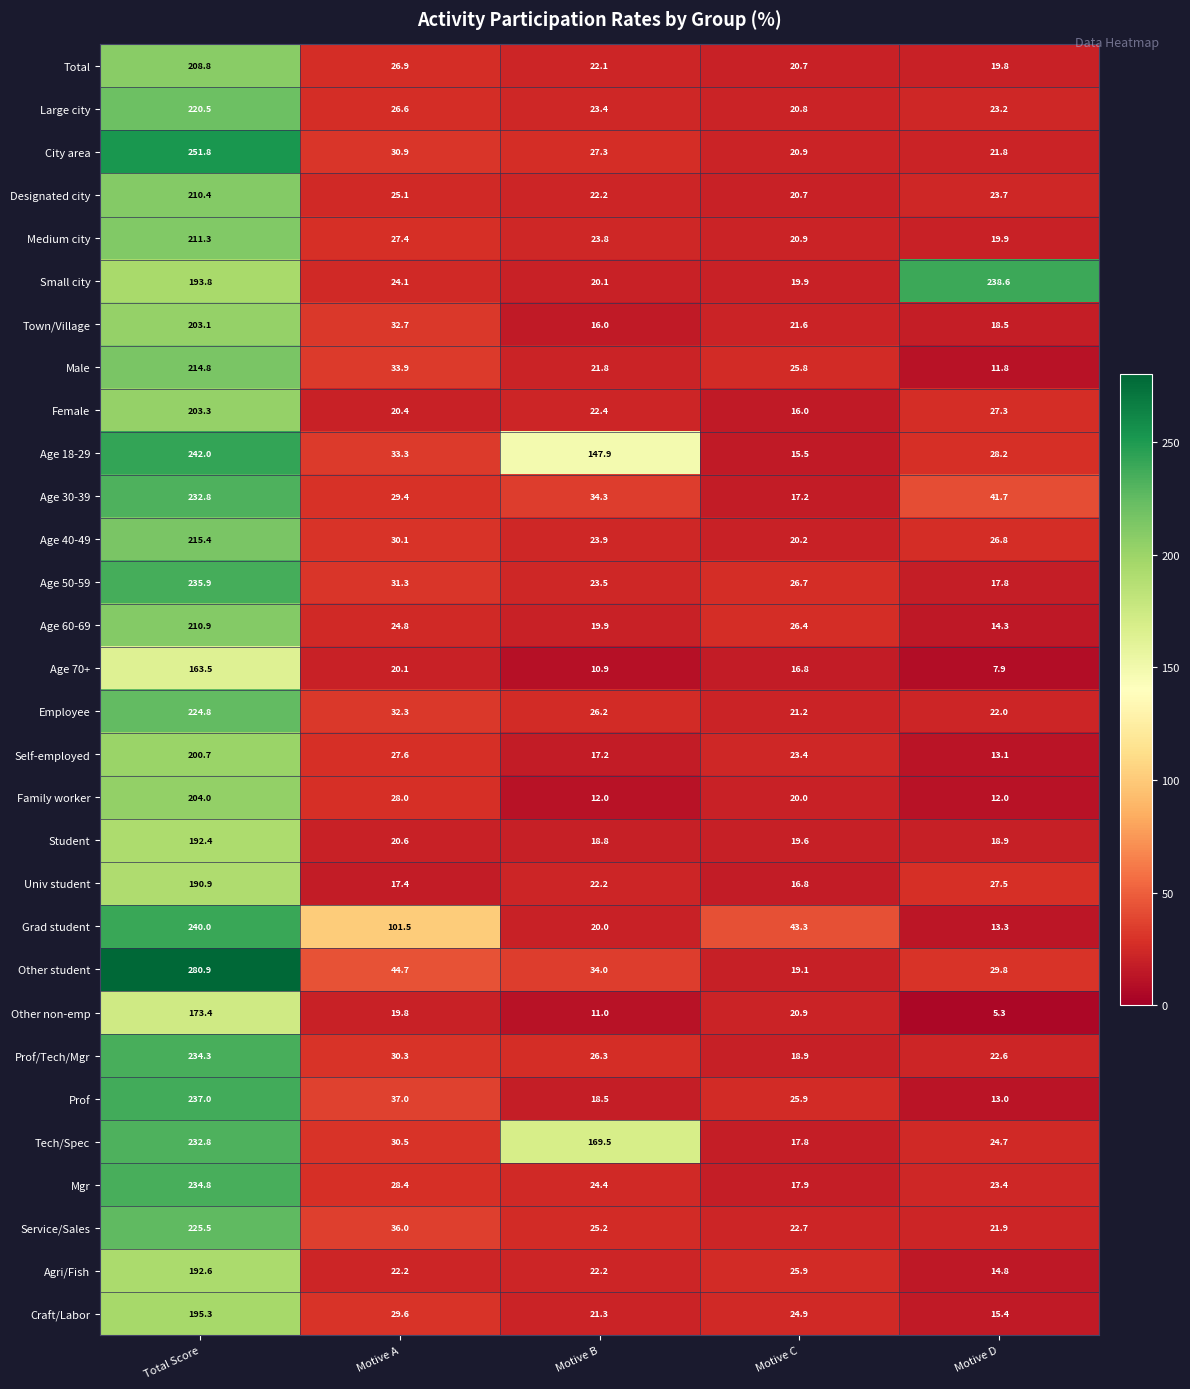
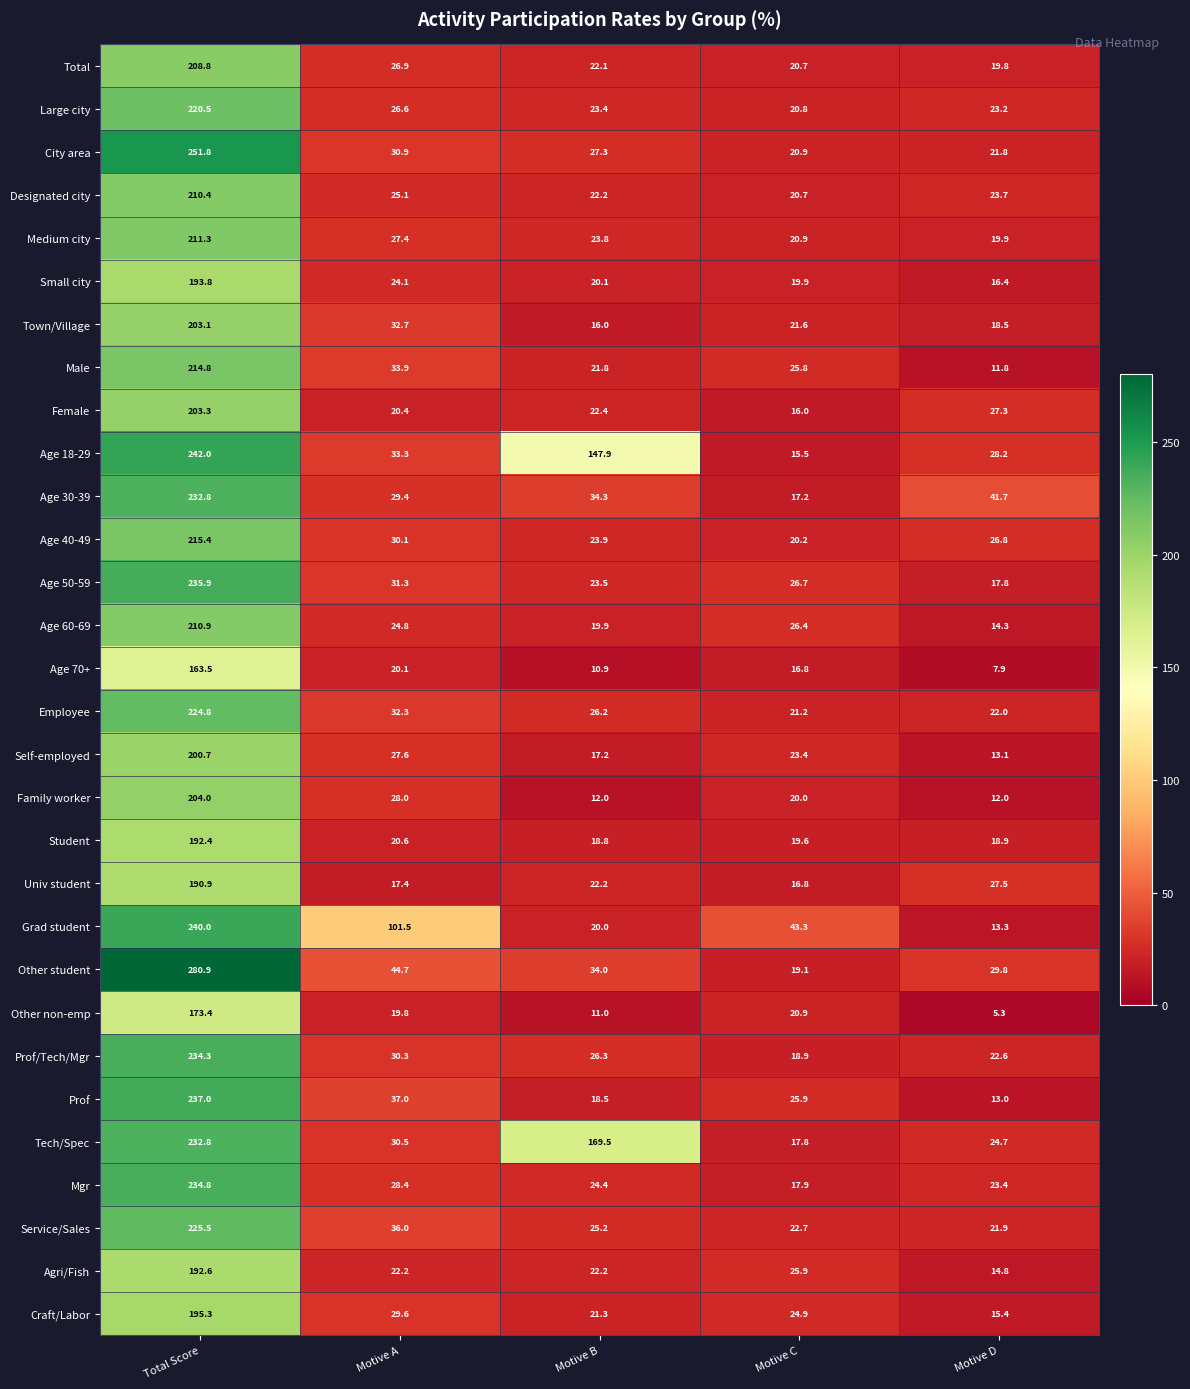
  {
    "Total": {
      "Total Score": 208.8,
      "Motive A": 26.9,
      "Motive B": 22.1,
      "Motive C": 20.7,
      "Motive D": 19.8
    },
    "Large city": {
      "Total Score": 220.5,
      "Motive A": 26.6,
      "Motive B": 23.4,
      "Motive C": 20.8,
      "Motive D": 23.2
    },
    "City area": {
      "Total Score": 251.8,
      "Motive A": 30.9,
      "Motive B": 27.3,
      "Motive C": 20.9,
      "Motive D": 21.8
    },
    "Designated city": {
      "Total Score": 210.4,
      "Motive A": 25.1,
      "Motive B": 22.2,
      "Motive C": 20.7,
      "Motive D": 23.7
    },
    "Medium city": {
      "Total Score": 211.3,
      "Motive A": 27.4,
      "Motive B": 23.8,
      "Motive C": 20.9,
      "Motive D": 19.9
    },
    "Small city": {
      "Total Score": 193.8,
      "Motive A": 24.1,
      "Motive B": 20.1,
      "Motive C": 19.9,
-     "Motive D": 238.6
+     "Motive D": 16.4
    },
    "Town/Village": {
      "Total Score": 203.1,
      "Motive A": 32.7,
      "Motive B": 16.0,
      "Motive C": 21.6,
      "Motive D": 18.5
    },
    "Male": {
      "Total Score": 214.8,
      "Motive A": 33.9,
      "Motive B": 21.8,
      "Motive C": 25.8,
      "Motive D": 11.8
    },
    "Female": {
      "Total Score": 203.3,
      "Motive A": 20.4,
      "Motive B": 22.4,
      "Motive C": 16.0,
      "Motive D": 27.3
    },
    "Age 18-29": {
      "Total Score": 242.0,
      "Motive A": 33.3,
      "Motive B": 147.9,
      "Motive C": 15.5,
      "Motive D": 28.2
    },
    "Age 30-39": {
      "Total Score": 232.8,
      "Motive A": 29.4,
      "Motive B": 34.3,
      "Motive C": 17.2,
      "Motive D": 41.7
    },
    "Age 40-49": {
      "Total Score": 215.4,
      "Motive A": 30.1,
      "Motive B": 23.9,
      "Motive C": 20.2,
      "Motive D": 26.8
    },
    "Age 50-59": {
      "Total Score": 235.9,
      "Motive A": 31.3,
      "Motive B": 23.5,
      "Motive C": 26.7,
      "Motive D": 17.8
    },
    "Age 60-69": {
      "Total Score": 210.9,
      "Motive A": 24.8,
      "Motive B": 19.9,
      "Motive C": 26.4,
      "Motive D": 14.3
    },
    "Age 70+": {
      "Total Score": 163.5,
      "Motive A": 20.1,
      "Motive B": 10.9,
      "Motive C": 16.8,
      "Motive D": 7.9
    },
    "Employee": {
      "Total Score": 224.8,
      "Motive A": 32.3,
      "Motive B": 26.2,
      "Motive C": 21.2,
      "Motive D": 22.0
    },
    "Self-employed": {
      "Total Score": 200.7,
      "Motive A": 27.6,
      "Motive B": 17.2,
      "Motive C": 23.4,
      "Motive D": 13.1
    },
    "Family worker": {
      "Total Score": 204.0,
      "Motive A": 28.0,
      "Motive B": 12.0,
      "Motive C": 20.0,
      "Motive D": 12.0
    },
    "Student": {
      "Total Score": 192.4,
      "Motive A": 20.6,
      "Motive B": 18.8,
      "Motive C": 19.6,
      "Motive D": 18.9
    },
    "Univ student": {
      "Total Score": 190.9,
      "Motive A": 17.4,
      "Motive B": 22.2,
      "Motive C": 16.8,
      "Motive D": 27.5
    },
    "Grad student": {
      "Total Score": 240.0,
      "Motive A": 101.5,
      "Motive B": 20.0,
      "Motive C": 43.3,
      "Motive D": 13.3
    },
    "Other student": {
      "Total Score": 280.9,
      "Motive A": 44.7,
      "Motive B": 34.0,
      "Motive C": 19.1,
      "Motive D": 29.8
    },
    "Other non-emp": {
      "Total Score": 173.4,
      "Motive A": 19.8,
      "Motive B": 11.0,
      "Motive C": 20.9,
      "Motive D": 5.3
    },
    "Prof/Tech/Mgr": {
      "Total Score": 234.3,
      "Motive A": 30.3,
      "Motive B": 26.3,
      "Motive C": 18.9,
      "Motive D": 22.6
    },
    "Prof": {
      "Total Score": 237.0,
      "Motive A": 37.0,
      "Motive B": 18.5,
      "Motive C": 25.9,
      "Motive D": 13.0
    },
    "Tech/Spec": {
      "Total Score": 232.8,
      "Motive A": 30.5,
      "Motive B": 169.5,
      "Motive C": 17.8,
      "Motive D": 24.7
    },
    "Mgr": {
      "Total Score": 234.8,
      "Motive A": 28.4,
      "Motive B": 24.4,
      "Motive C": 17.9,
      "Motive D": 23.4
    },
    "Service/Sales": {
      "Total Score": 225.5,
      "Motive A": 36.0,
      "Motive B": 25.2,
      "Motive C": 22.7,
      "Motive D": 21.9
    },
    "Agri/Fish": {
      "Total Score": 192.6,
      "Motive A": 22.2,
      "Motive B": 22.2,
      "Motive C": 25.9,
      "Motive D": 14.8
    },
    "Craft/Labor": {
      "Total Score": 195.3,
      "Motive A": 29.6,
      "Motive B": 21.3,
      "Motive C": 24.9,
      "Motive D": 15.4
    }
  }
